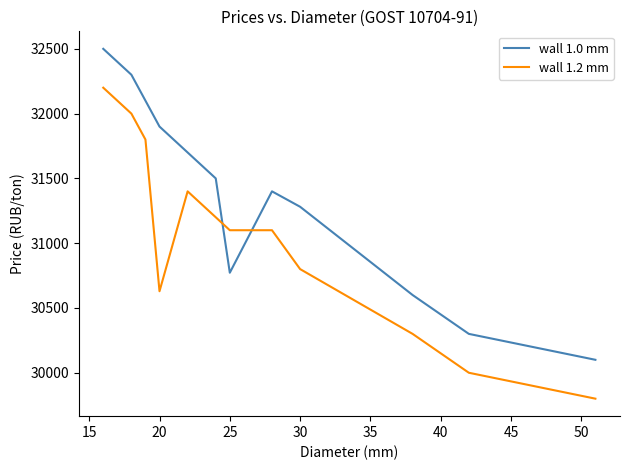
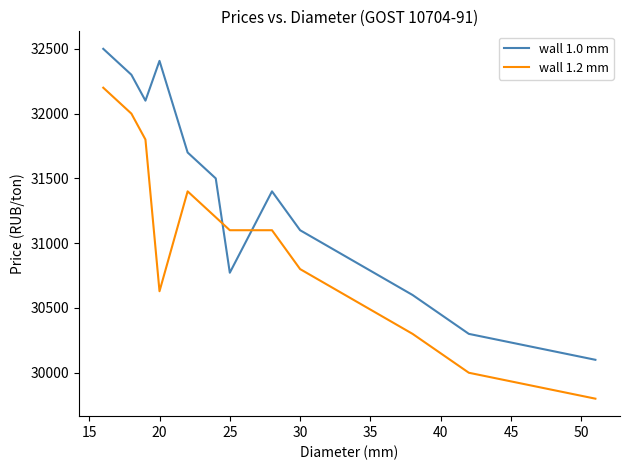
  {
    "wall 1.0 mm": {
-     "20": 31900,
+     "20": 32410,
      "25": 30770,
-     "30": 31280
+     "30": 31100
    },
    "wall 1.2 mm": {
      "20": 30630,
      "25": 31100,
      "30": 30800
    }
  }
